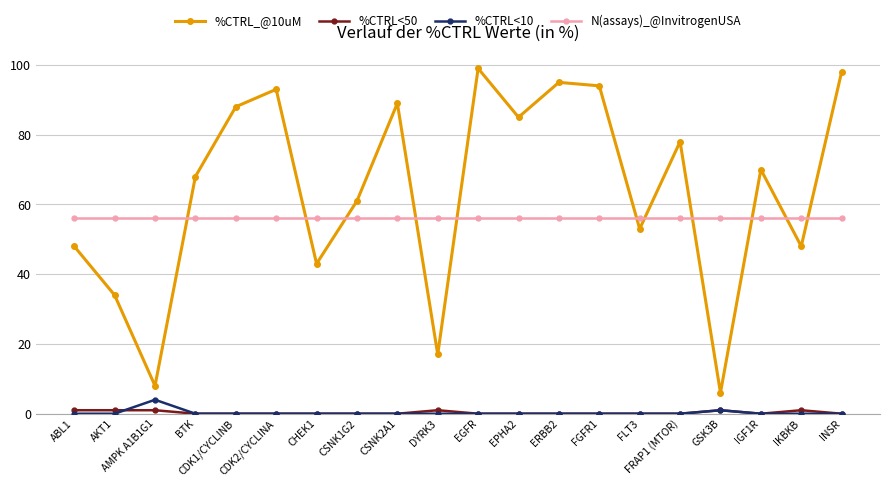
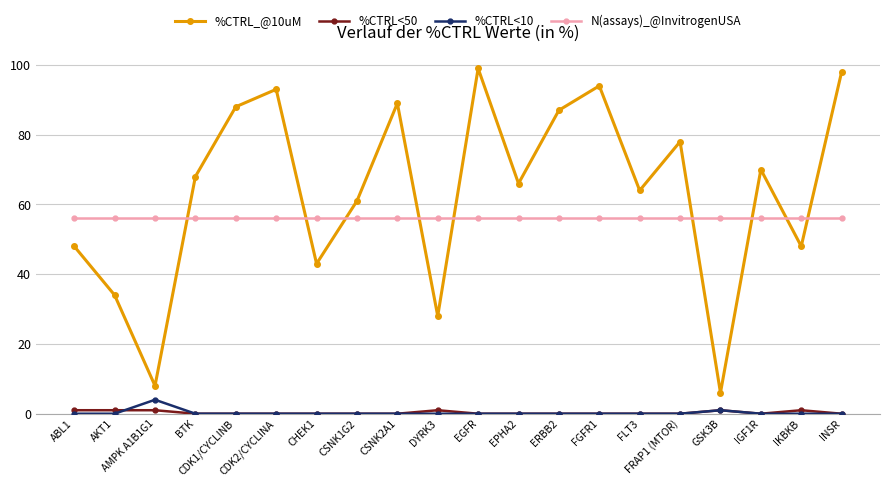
  {
    "%CTRL_@10uM": {
      "ABL1": 48,
      "AKT1": 34,
      "AMPK A1B1G1": 8,
      "BTK": 68,
      "CDK1/CYCLINB": 88,
      "CDK2/CYCLINA": 93,
      "CHEK1": 43,
      "CSNK1G2": 61,
      "CSNK2A1": 89,
-     "DYRK3": 17,
+     "DYRK3": 28,
      "EGFR": 99,
-     "EPHA2": 85,
-     "ERBB2": 95,
+     "EPHA2": 66,
+     "ERBB2": 87,
      "FGFR1": 94,
-     "FLT3": 53,
+     "FLT3": 64,
      "FRAP1 (MTOR)": 78,
      "GSK3B": 6,
      "IGF1R": 70,
      "IKBKB": 48,
      "INSR": 98
    },
    "%CTRL<50": {
      "ABL1": 1,
      "AKT1": 1,
      "AMPK A1B1G1": 1,
      "DYRK3": 1,
      "IKBKB": 1
    },
    "%CTRL<10": {
      "ABL1": 0,
      "AKT1": 0,
      "AMPK A1B1G1": 4,
      "DYRK3": 0,
      "IKBKB": 0
    },
    "N(assays)_@InvitrogenUSA": {
      "ABL1": 56,
      "AKT1": 56,
      "AMPK A1B1G1": 56,
      "BTK": 56,
      "CDK1/CYCLINB": 56,
      "CDK2/CYCLINA": 56,
      "CHEK1": 56,
      "CSNK1G2": 56,
      "CSNK2A1": 56,
      "DYRK3": 56,
      "EGFR": 56,
      "EPHA2": 56,
      "ERBB2": 56,
      "FGFR1": 56,
      "FLT3": 56,
      "FRAP1 (MTOR)": 56,
      "GSK3B": 56,
      "IGF1R": 56,
      "IKBKB": 56,
      "INSR": 56
    }
  }
